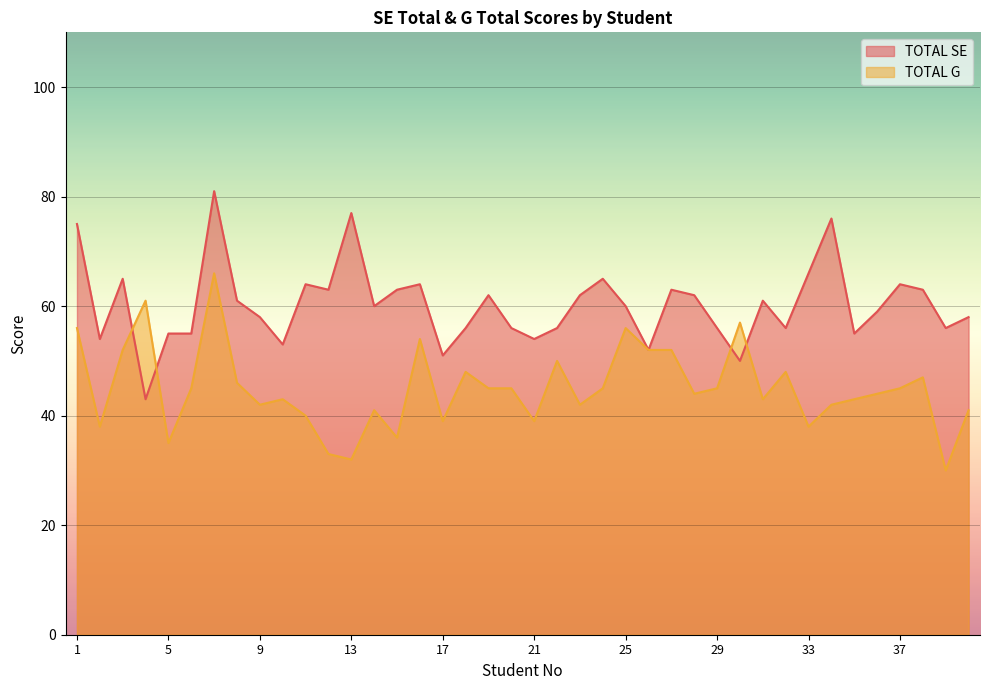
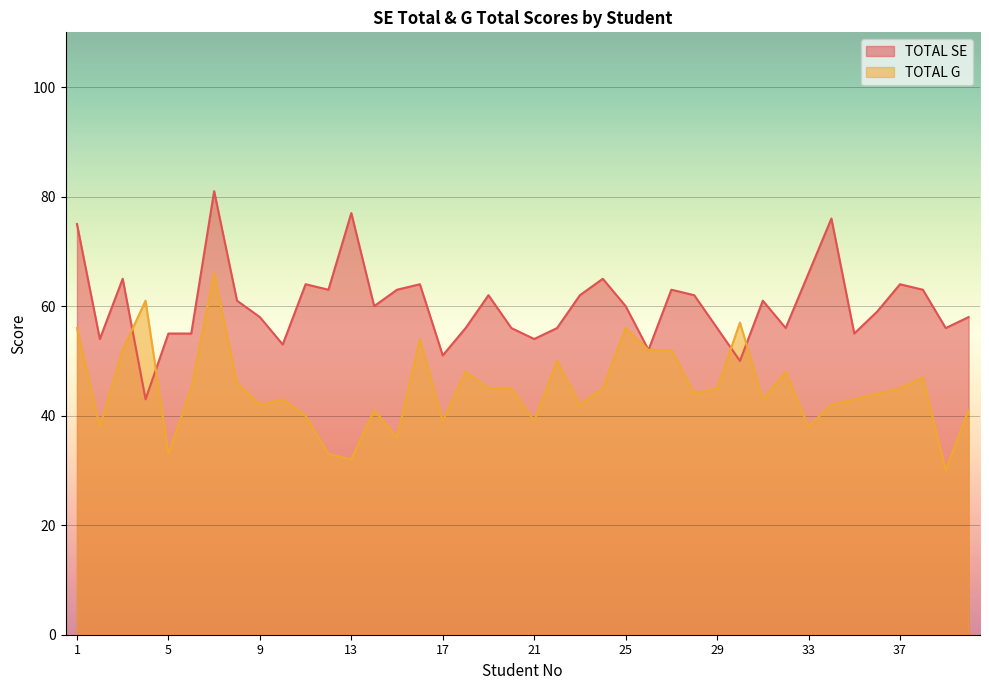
  {
    "TOTAL SE": {
      "1": 75,
      "5": 55,
      "9": 58,
      "13": 77,
      "17": 51,
      "21": 54,
      "25": 60,
      "29": 56,
      "33": 66,
      "37": 64
    },
    "TOTAL G": {
      "1": 56,
-     "5": 35,
+     "5": 33,
      "9": 42,
      "13": 32,
      "17": 39,
      "21": 39,
      "25": 56,
      "29": 45,
      "33": 38,
      "37": 45
    }
  }
